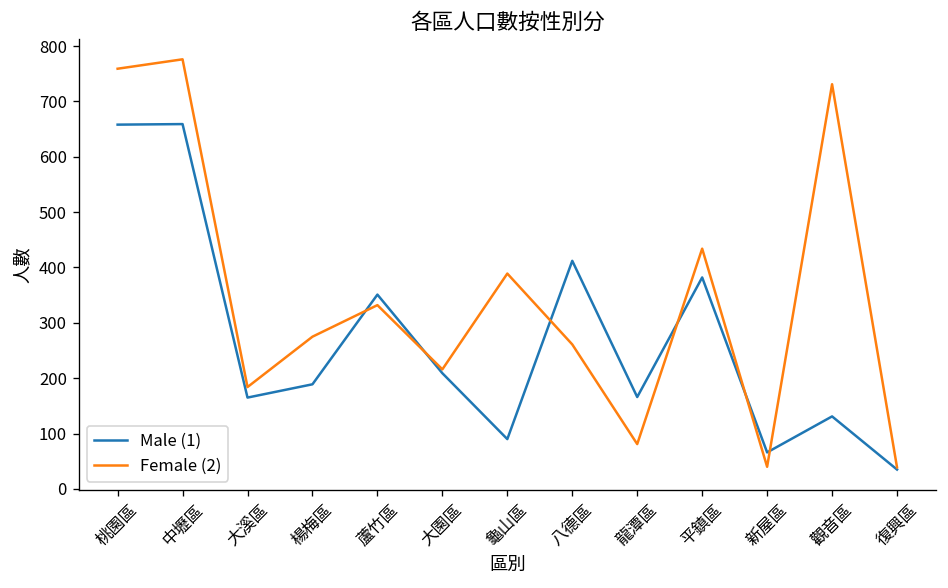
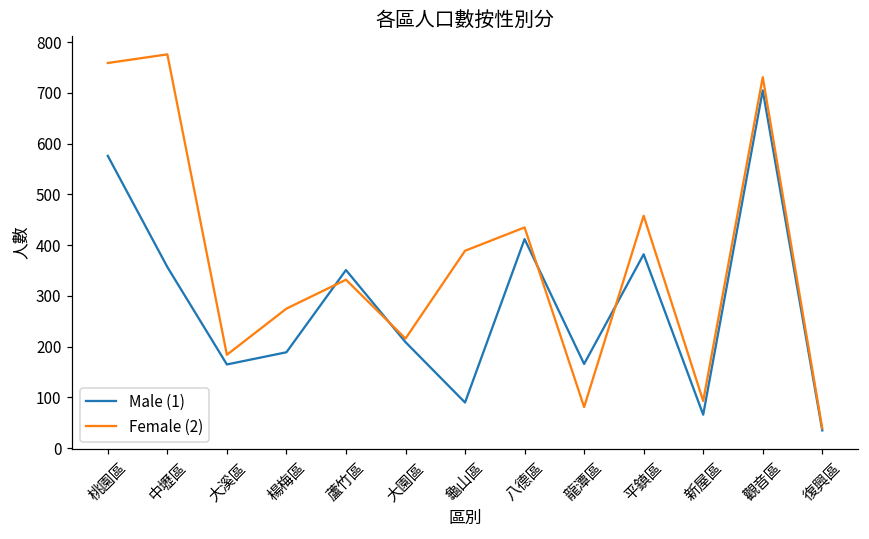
  {
    "Male (1)": {
-     "桃園區": 660,
-     "中壢區": 660,
+     "桃園區": 580,
+     "中壢區": 360,
      "大溪區": 170,
      "楊梅區": 190,
      "蘆竹區": 350,
      "大園區": 210,
      "龜山區": 90,
      "八德區": 410,
      "龍潭區": 170,
      "平鎮區": 380,
      "新屋區": 70,
-     "觀音區": 130
+     "觀音區": 710
    },
    "Female (2)": {
      "桃園區": 760,
      "中壢區": 780,
      "大溪區": 180,
      "楊梅區": 280,
      "蘆竹區": 330,
      "大園區": 220,
      "龜山區": 390,
-     "八德區": 260,
+     "八德區": 440,
      "龍潭區": 80,
-     "平鎮區": 430,
-     "新屋區": 40,
+     "平鎮區": 460,
+     "新屋區": 90,
      "觀音區": 730
    }
  }
